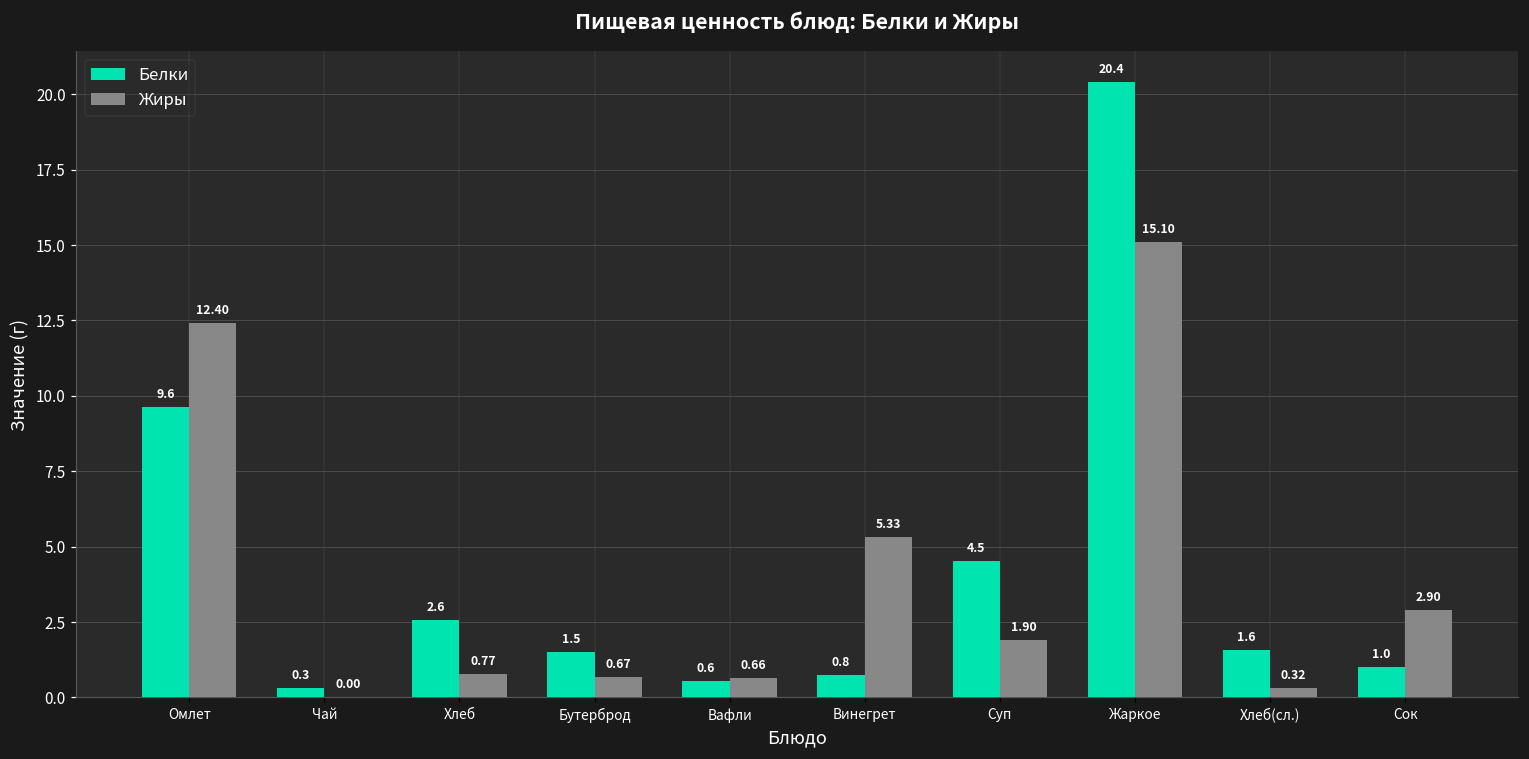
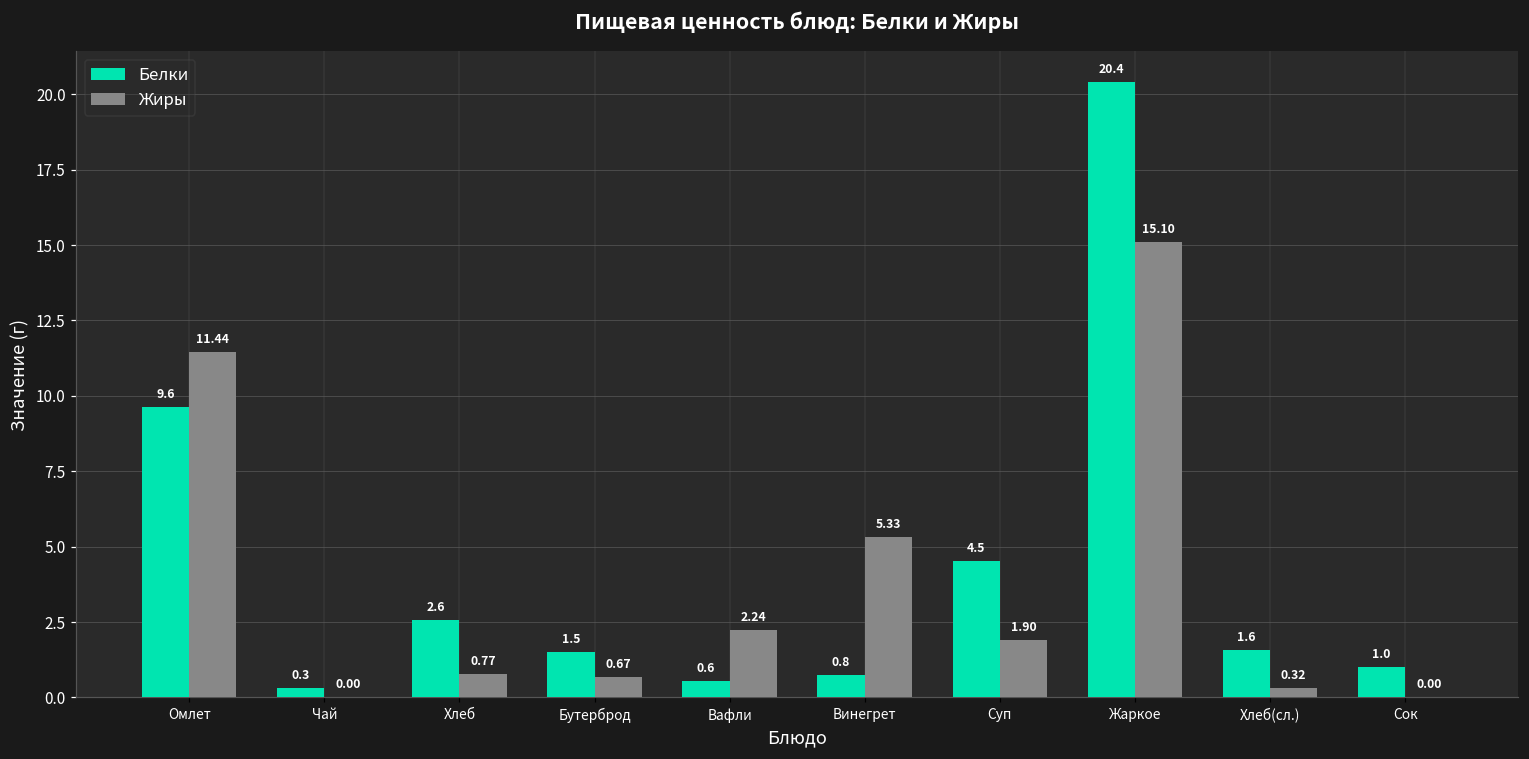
  {
    "Белки": {
      "Омлет": 9.6,
      "Чай": 0.3,
      "Хлеб": 2.6,
      "Бутерброд": 1.5,
      "Вафли": 0.6,
      "Винегрет": 0.8,
      "Суп": 4.5,
      "Жаркое": 20.4,
      "Хлеб(сл.)": 1.6,
      "Сок": 1.0
    },
    "Жиры": {
-     "Омлет": 12.40,
+     "Омлет": 11.44,
      "Чай": 0.00,
      "Хлеб": 0.77,
      "Бутерброд": 0.67,
-     "Вафли": 0.66,
+     "Вафли": 2.24,
      "Винегрет": 5.33,
      "Суп": 1.90,
      "Жаркое": 15.10,
      "Хлеб(сл.)": 0.32,
-     "Сок": 2.90
+     "Сок": 0.00
    }
  }
